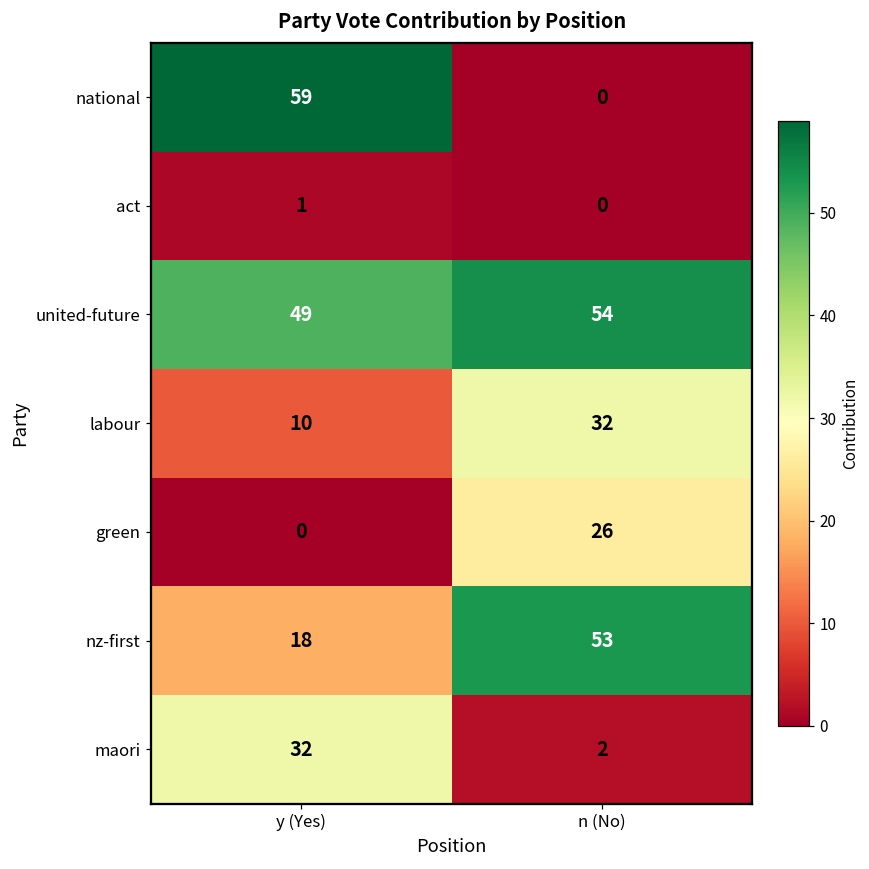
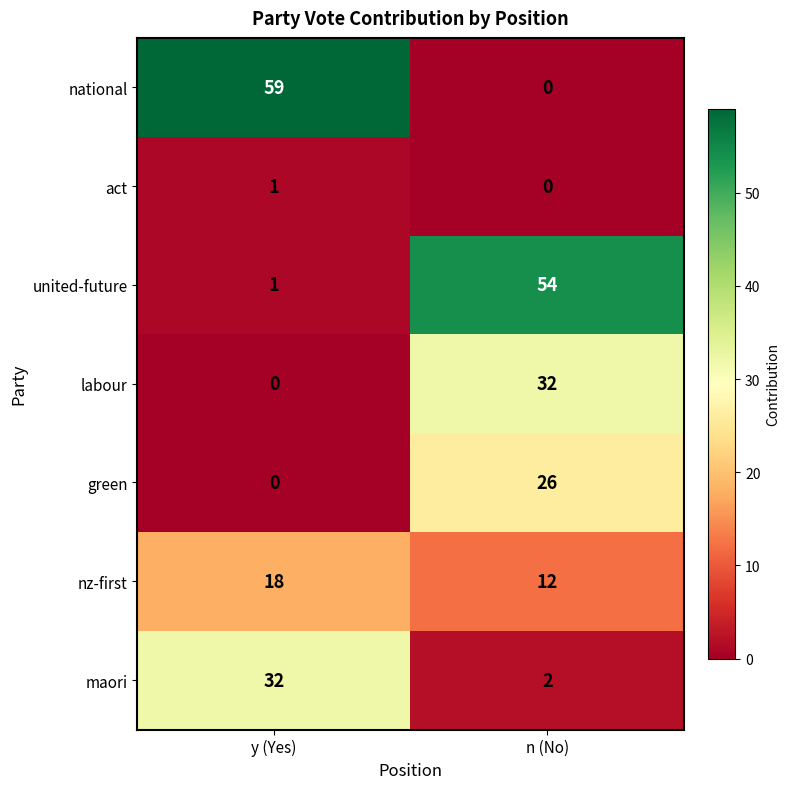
  {
    "national": {
      "y (Yes)": 59,
      "n (No)": 0
    },
    "act": {
      "y (Yes)": 1,
      "n (No)": 0
    },
    "united-future": {
-     "y (Yes)": 49,
+     "y (Yes)": 1,
      "n (No)": 54
    },
    "labour": {
-     "y (Yes)": 10,
+     "y (Yes)": 0,
      "n (No)": 32
    },
    "green": {
      "y (Yes)": 0,
      "n (No)": 26
    },
    "nz-first": {
      "y (Yes)": 18,
-     "n (No)": 53
+     "n (No)": 12
    },
    "maori": {
      "y (Yes)": 32,
      "n (No)": 2
    }
  }
